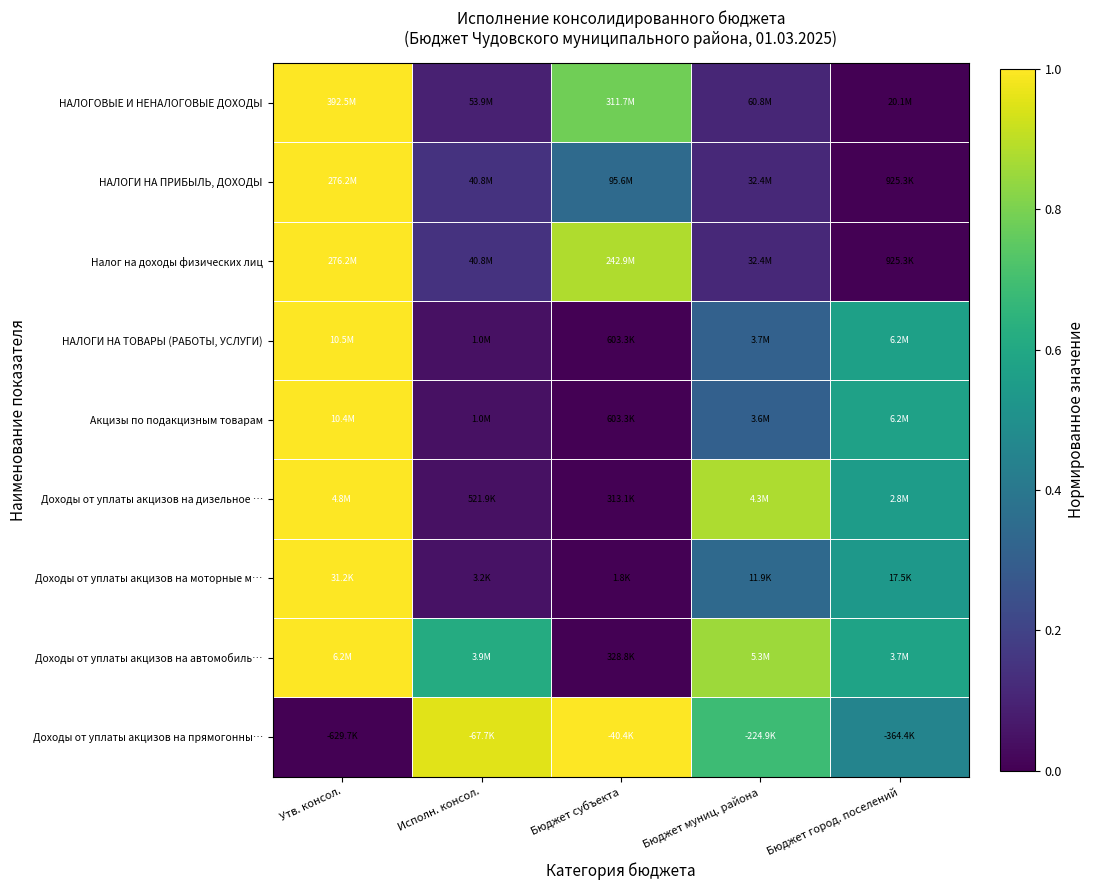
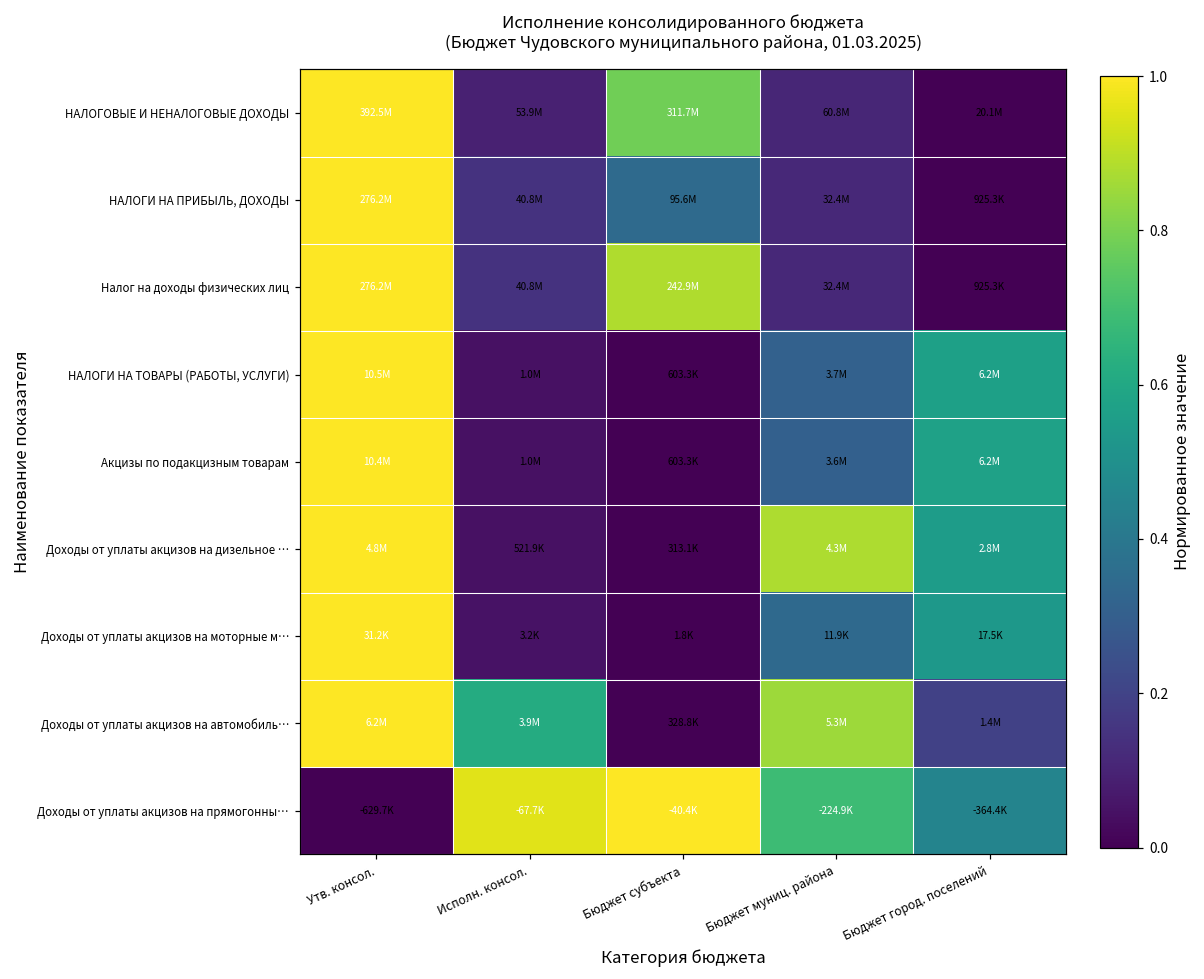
  {
    "НАЛОГОВЫЕ И НЕНАЛОГОВЫЕ ДОХОДЫ": {
      "Утв. консол.": "392.5M",
      "Исполн. консол.": "53.9M",
      "Бюджет субъекта": "311.7M",
      "Бюджет муниц. района": "60.8M",
      "Бюджет город. поселений": "20.1M"
    },
    "НАЛОГИ НА ПРИБЫЛЬ, ДОХОДЫ": {
      "Утв. консол.": "276.2M",
      "Исполн. консол.": "40.8M",
      "Бюджет субъекта": "95.6M",
      "Бюджет муниц. района": "32.4M",
      "Бюджет город. поселений": "925.3K"
    },
    "Налог на доходы физических лиц": {
      "Утв. консол.": "276.2M",
      "Исполн. консол.": "40.8M",
      "Бюджет субъекта": "242.9M",
      "Бюджет муниц. района": "32.4M",
      "Бюджет город. поселений": "925.3K"
    },
    "НАЛОГИ НА ТОВАРЫ (РАБОТЫ, УСЛУГИ)": {
      "Утв. консол.": "10.5M",
      "Исполн. консол.": "1.0M",
      "Бюджет субъекта": "603.3K",
      "Бюджет муниц. района": "3.7M",
      "Бюджет город. поселений": "6.2M"
    },
    "Акцизы по подакцизным товарам": {
      "Утв. консол.": "10.4M",
      "Исполн. консол.": "1.0M",
      "Бюджет субъекта": "603.3K",
      "Бюджет муниц. района": "3.6M",
      "Бюджет город. поселений": "6.2M"
    },
    "Доходы от уплаты акцизов на дизельное …": {
      "Утв. консол.": "4.8M",
      "Исполн. консол.": "521.9K",
      "Бюджет субъекта": "313.1K",
      "Бюджет муниц. района": "4.3M",
      "Бюджет город. поселений": "2.8M"
    },
    "Доходы от уплаты акцизов на моторные м…": {
      "Утв. консол.": "31.2K",
      "Исполн. консол.": "3.2K",
      "Бюджет субъекта": "1.8K",
      "Бюджет муниц. района": "11.9K",
      "Бюджет город. поселений": "17.5K"
    },
    "Доходы от уплаты акцизов на автомобиль…": {
      "Утв. консол.": "6.2M",
      "Исполн. консол.": "3.9M",
      "Бюджет субъекта": "328.8K",
      "Бюджет муниц. района": "5.3M",
-     "Бюджет город. поселений": "3.7M"
+     "Бюджет город. поселений": "1.4M"
    },
    "Доходы от уплаты акцизов на прямогонны…": {
      "Утв. консол.": "-629.7K",
      "Исполн. консол.": "-67.7K",
      "Бюджет субъекта": "-40.4K",
      "Бюджет муниц. района": "-224.9K",
      "Бюджет город. поселений": "-364.4K"
    }
  }
